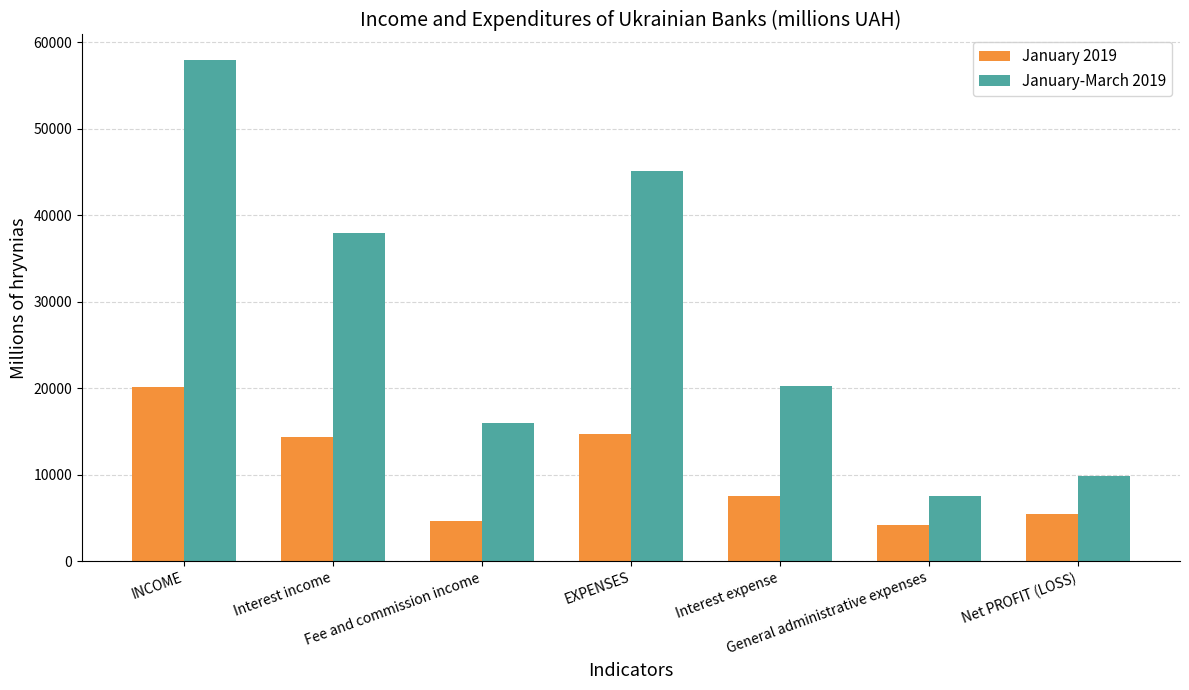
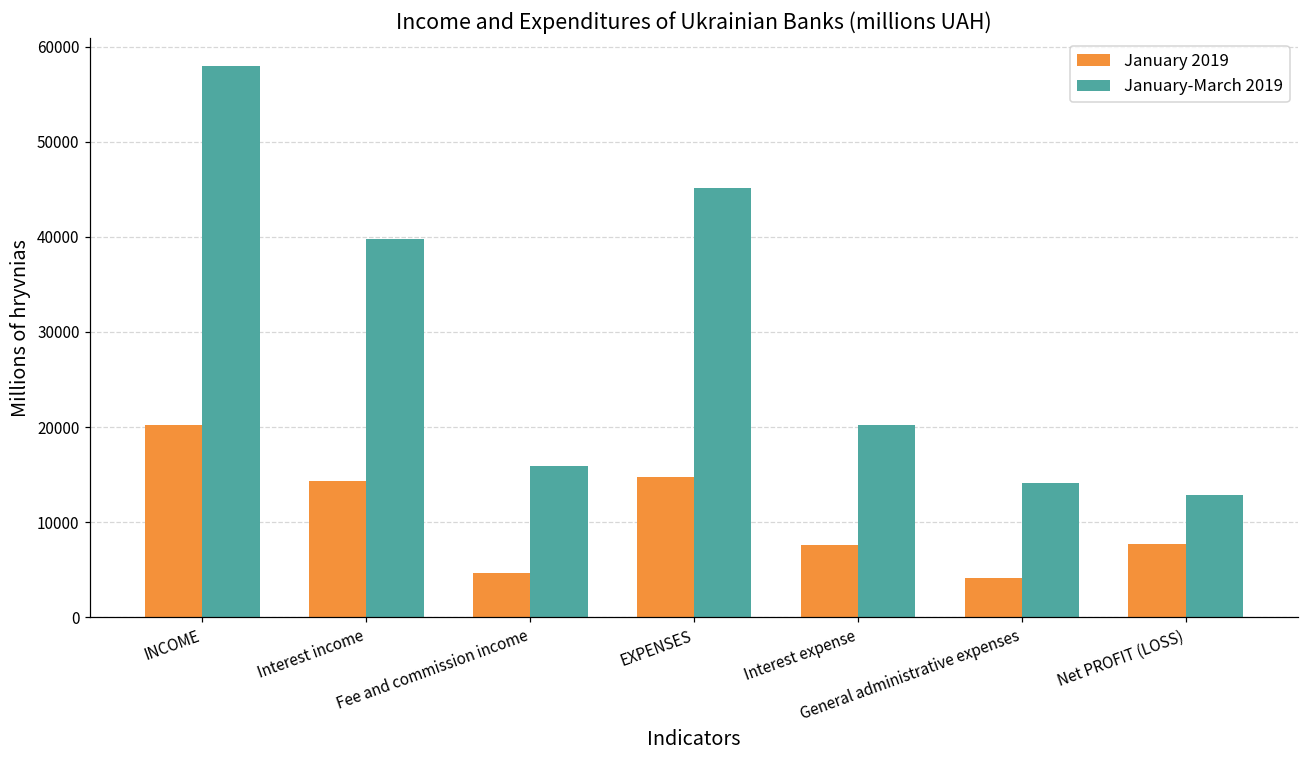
  {
    "January 2019": {
      "INCOME": 20000,
      "Interest income": 14000,
      "Fee and commission income": 5000,
      "EXPENSES": 15000,
      "Interest expense": 8000,
      "General administrative expenses": 4000,
-     "Net PROFIT (LOSS)": 5000
+     "Net PROFIT (LOSS)": 8000
    },
    "January-March 2019": {
      "INCOME": 58000,
-     "Interest income": 38000,
+     "Interest income": 40000,
      "Fee and commission income": 16000,
      "EXPENSES": 45000,
      "Interest expense": 20000,
-     "General administrative expenses": 8000,
-     "Net PROFIT (LOSS)": 10000
+     "General administrative expenses": 14000,
+     "Net PROFIT (LOSS)": 13000
    }
  }
